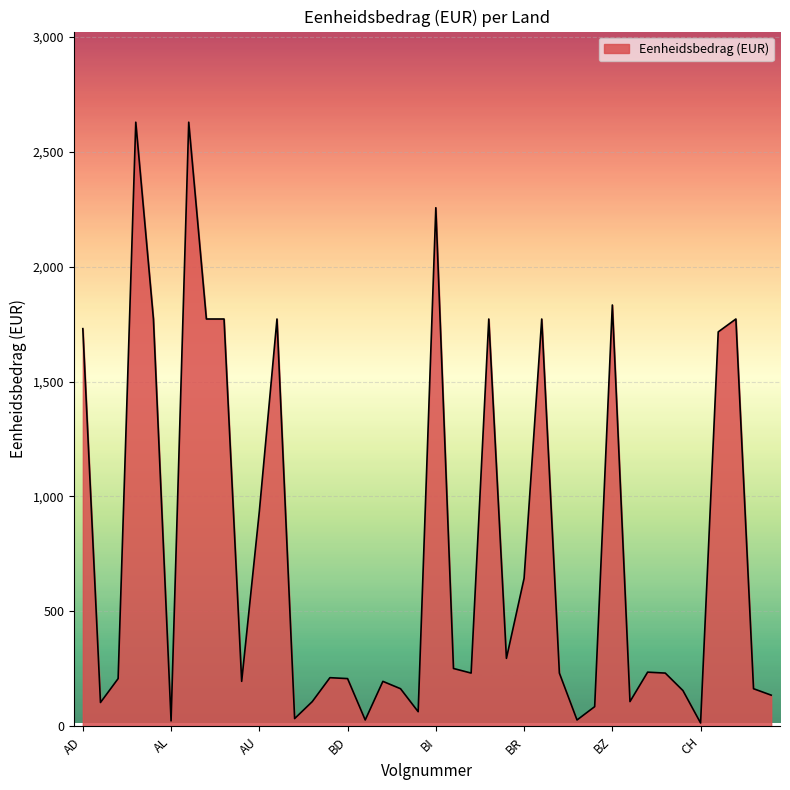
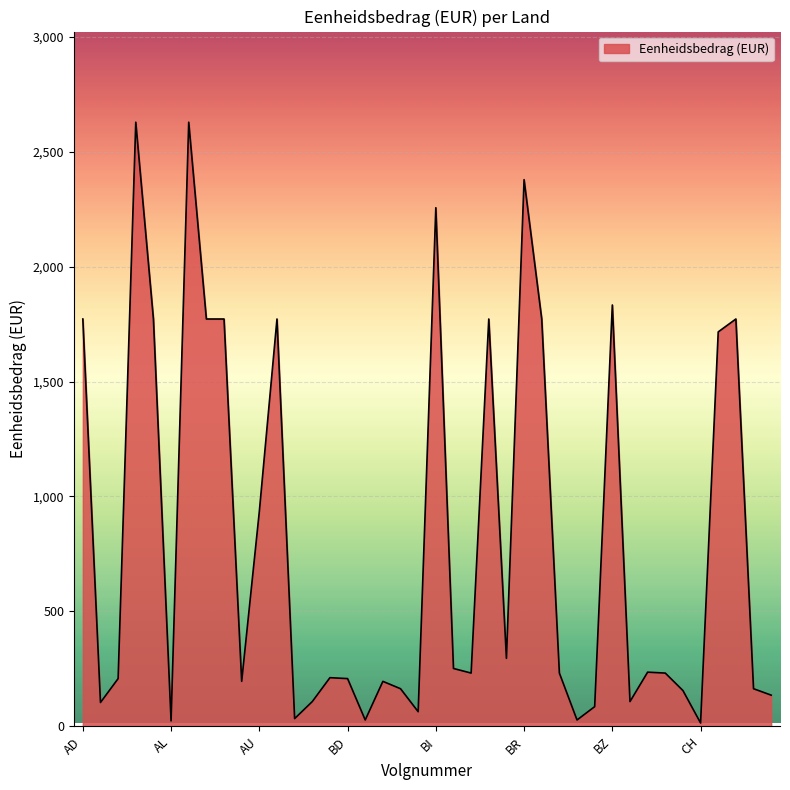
  {
-   "AD": "1,730",
+   "AD": "1,770",
    "AL": "20",
    "AU": "940",
    "BD": "210",
    "BI": "2,260",
-   "BR": "640",
+   "BR": "2,380",
    "BZ": "1,830",
    "CH": "20"
  }
